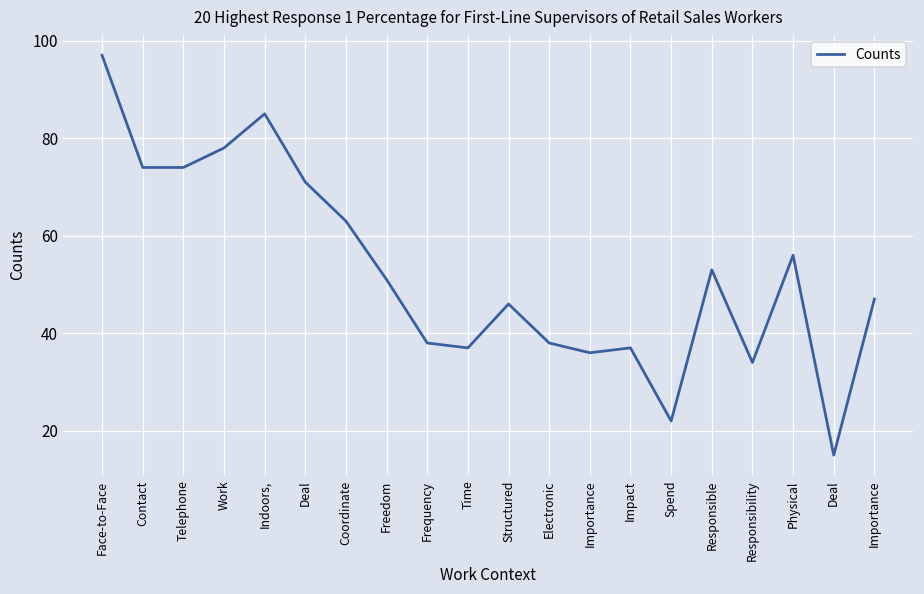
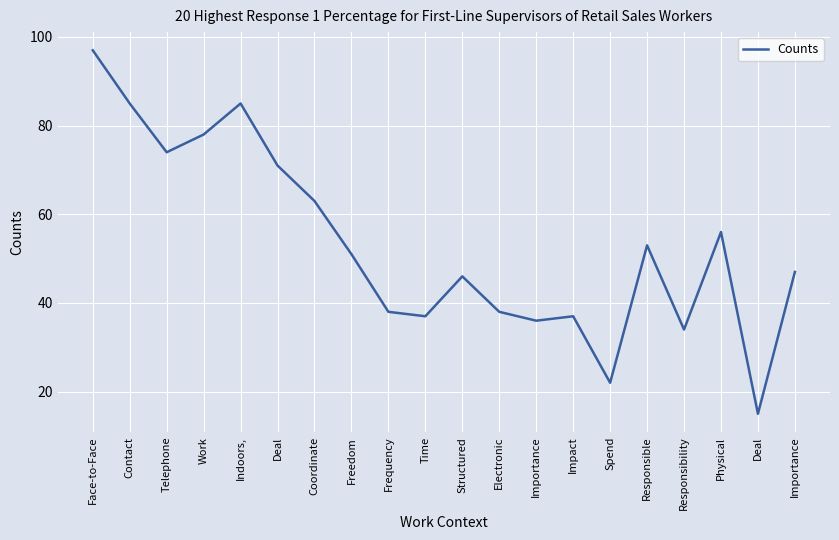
  {
    "Face-to-Face": 97,
-   "Contact": 74,
+   "Contact": 85,
    "Telephone": 74,
    "Work": 78,
    "Indoors,": 85,
    "Coordinate": 63,
    "Freedom": 51,
    "Frequency": 38,
    "Time": 37,
    "Structured": 46,
    "Electronic": 38,
    "Impact": 37,
    "Spend": 22,
    "Responsible": 53,
    "Responsibility": 34,
    "Physical": 56
  }
